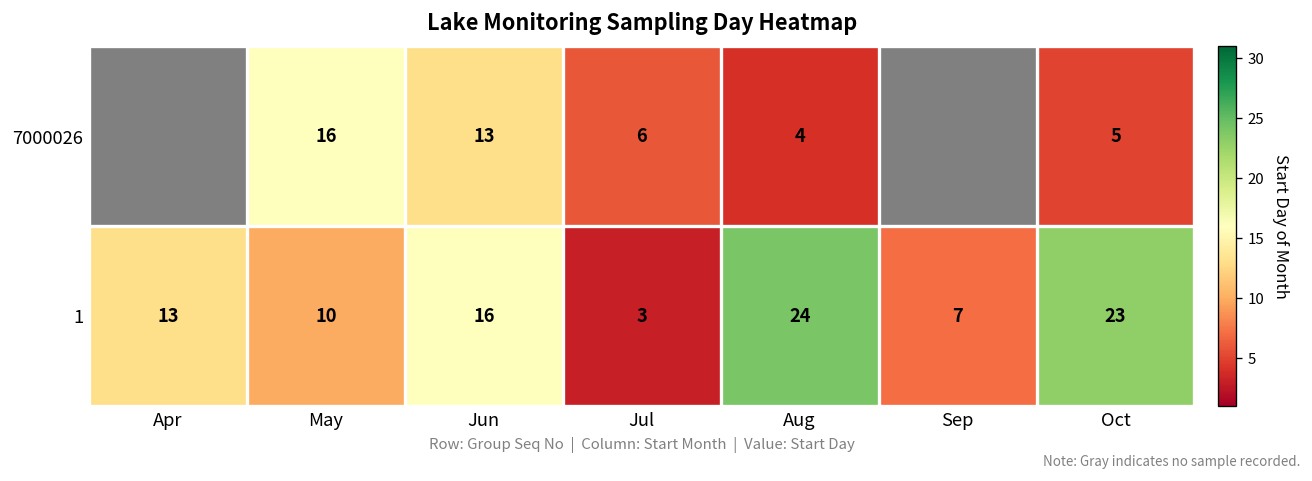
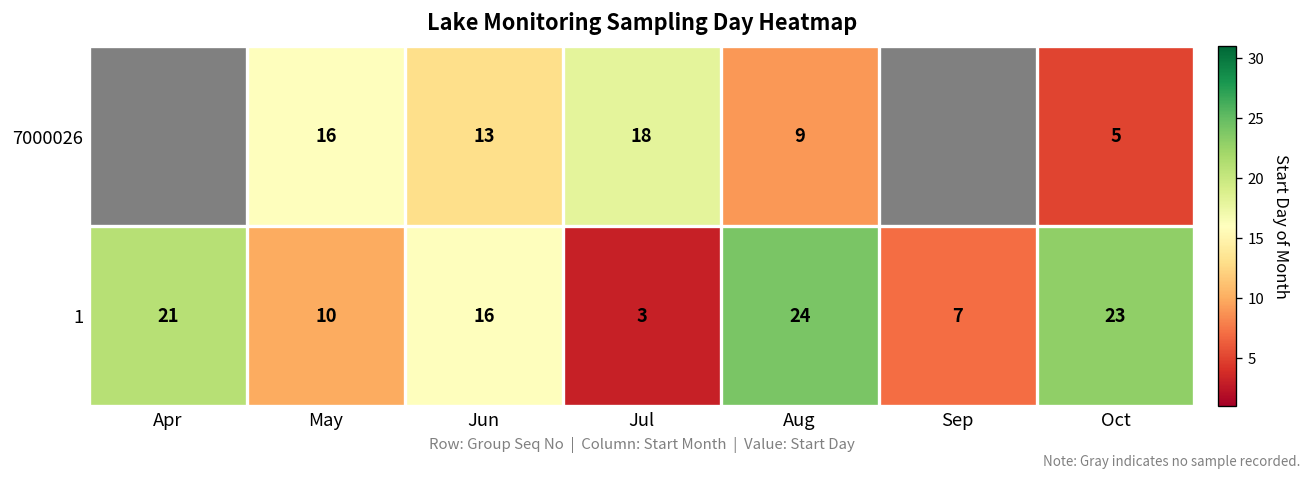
  {
    "7000026": {
      "May": 16,
      "Jun": 13,
-     "Jul": 6,
-     "Aug": 4,
+     "Jul": 18,
+     "Aug": 9,
      "Oct": 5
    },
    "1": {
-     "Apr": 13,
+     "Apr": 21,
      "May": 10,
      "Jun": 16,
      "Jul": 3,
      "Aug": 24,
      "Sep": 7,
      "Oct": 23
    }
  }
